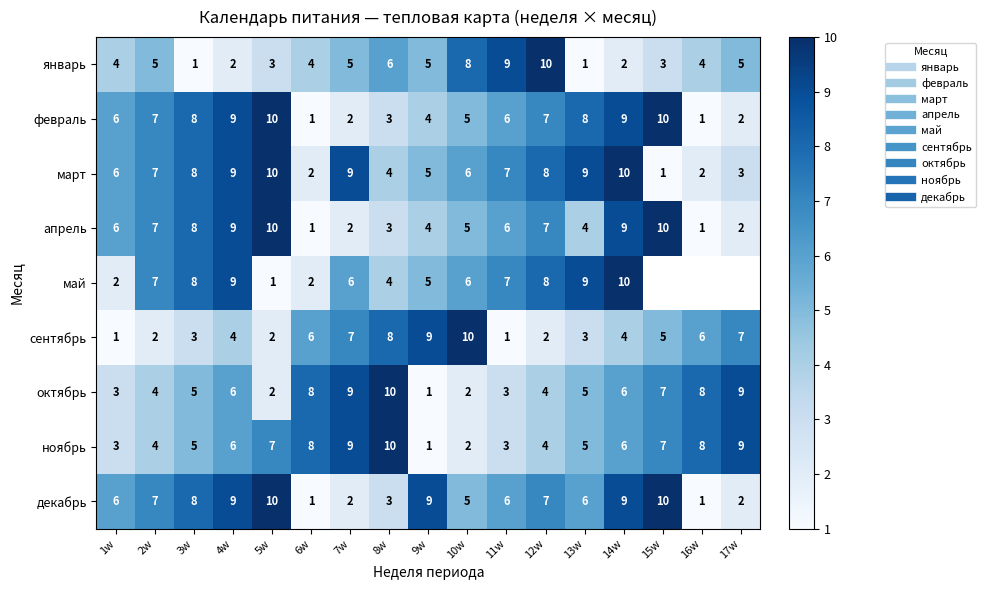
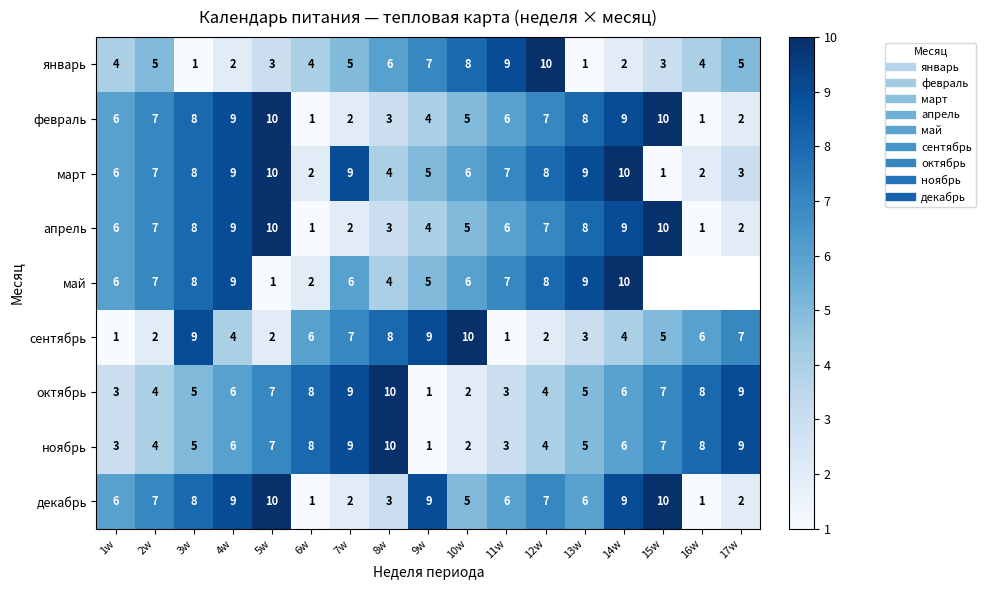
  {
    "январь": {
      "1w": 4,
      "2w": 5,
      "3w": 1,
      "4w": 2,
      "5w": 3,
      "6w": 4,
      "7w": 5,
      "8w": 6,
-     "9w": 5,
+     "9w": 7,
      "10w": 8,
      "11w": 9,
      "12w": 10,
      "13w": 1,
      "14w": 2,
      "15w": 3,
      "16w": 4,
      "17w": 5
    },
    "февраль": {
      "1w": 6,
      "2w": 7,
      "3w": 8,
      "4w": 9,
      "5w": 10,
      "6w": 1,
      "7w": 2,
      "8w": 3,
      "9w": 4,
      "10w": 5,
      "11w": 6,
      "12w": 7,
      "13w": 8,
      "14w": 9,
      "15w": 10,
      "16w": 1,
      "17w": 2
    },
    "март": {
      "1w": 6,
      "2w": 7,
      "3w": 8,
      "4w": 9,
      "5w": 10,
      "6w": 2,
      "7w": 9,
      "8w": 4,
      "9w": 5,
      "10w": 6,
      "11w": 7,
      "12w": 8,
      "13w": 9,
      "14w": 10,
      "15w": 1,
      "16w": 2,
      "17w": 3
    },
    "апрель": {
      "1w": 6,
      "2w": 7,
      "3w": 8,
      "4w": 9,
      "5w": 10,
      "6w": 1,
      "7w": 2,
      "8w": 3,
      "9w": 4,
      "10w": 5,
      "11w": 6,
      "12w": 7,
-     "13w": 4,
+     "13w": 8,
      "14w": 9,
      "15w": 10,
      "16w": 1,
      "17w": 2
    },
    "май": {
-     "1w": 2,
+     "1w": 6,
      "2w": 7,
      "3w": 8,
      "4w": 9,
      "5w": 1,
      "6w": 2,
      "7w": 6,
      "8w": 4,
      "9w": 5,
      "10w": 6,
      "11w": 7,
      "12w": 8,
      "13w": 9,
      "14w": 10
    },
    "сентябрь": {
      "1w": 1,
      "2w": 2,
-     "3w": 3,
+     "3w": 9,
      "4w": 4,
      "5w": 2,
      "6w": 6,
      "7w": 7,
      "8w": 8,
      "9w": 9,
      "10w": 10,
      "11w": 1,
      "12w": 2,
      "13w": 3,
      "14w": 4,
      "15w": 5,
      "16w": 6,
      "17w": 7
    },
    "октябрь": {
      "1w": 3,
      "2w": 4,
      "3w": 5,
      "4w": 6,
-     "5w": 2,
+     "5w": 7,
      "6w": 8,
      "7w": 9,
      "8w": 10,
      "9w": 1,
      "10w": 2,
      "11w": 3,
      "12w": 4,
      "13w": 5,
      "14w": 6,
      "15w": 7,
      "16w": 8,
      "17w": 9
    },
    "ноябрь": {
      "1w": 3,
      "2w": 4,
      "3w": 5,
      "4w": 6,
      "5w": 7,
      "6w": 8,
      "7w": 9,
      "8w": 10,
      "9w": 1,
      "10w": 2,
      "11w": 3,
      "12w": 4,
      "13w": 5,
      "14w": 6,
      "15w": 7,
      "16w": 8,
      "17w": 9
    },
    "декабрь": {
      "1w": 6,
      "2w": 7,
      "3w": 8,
      "4w": 9,
      "5w": 10,
      "6w": 1,
      "7w": 2,
      "8w": 3,
      "9w": 9,
      "10w": 5,
      "11w": 6,
      "12w": 7,
      "13w": 6,
      "14w": 9,
      "15w": 10,
      "16w": 1,
      "17w": 2
    }
  }
